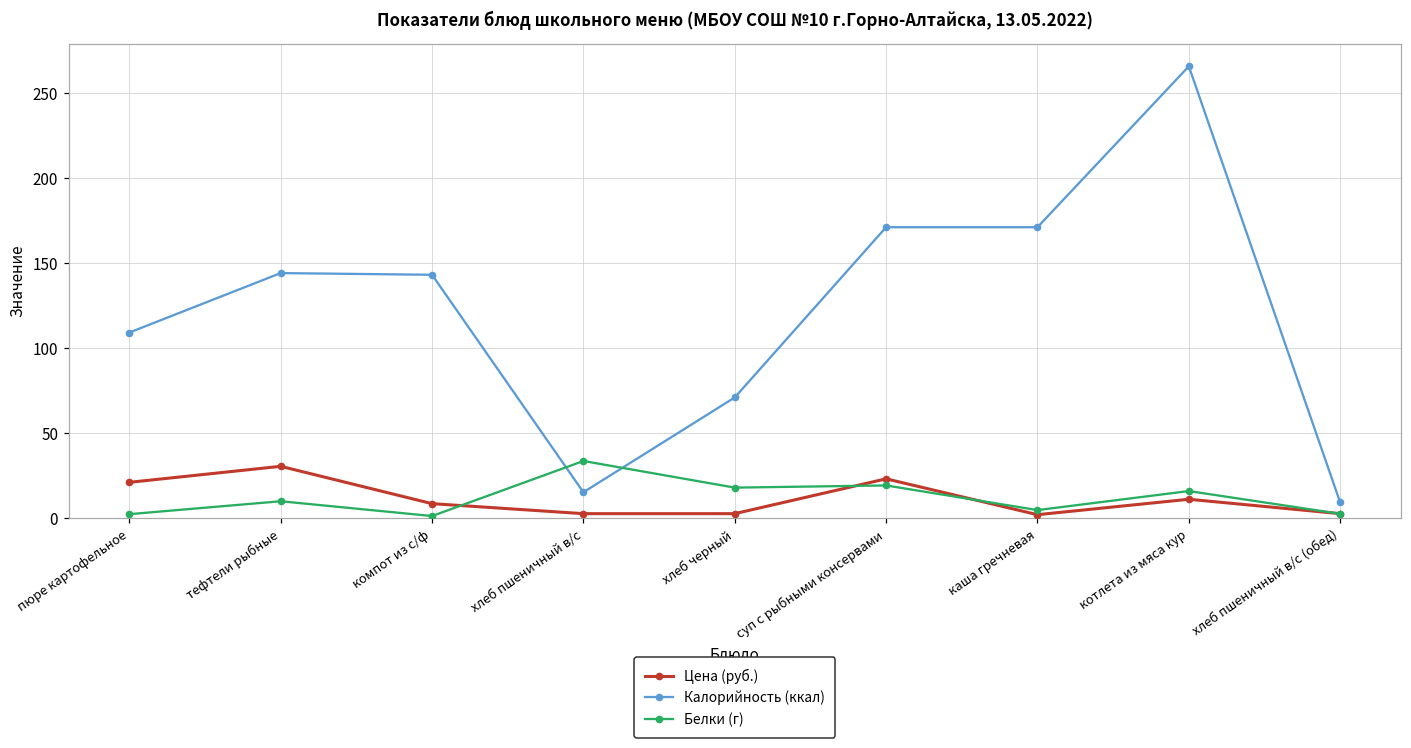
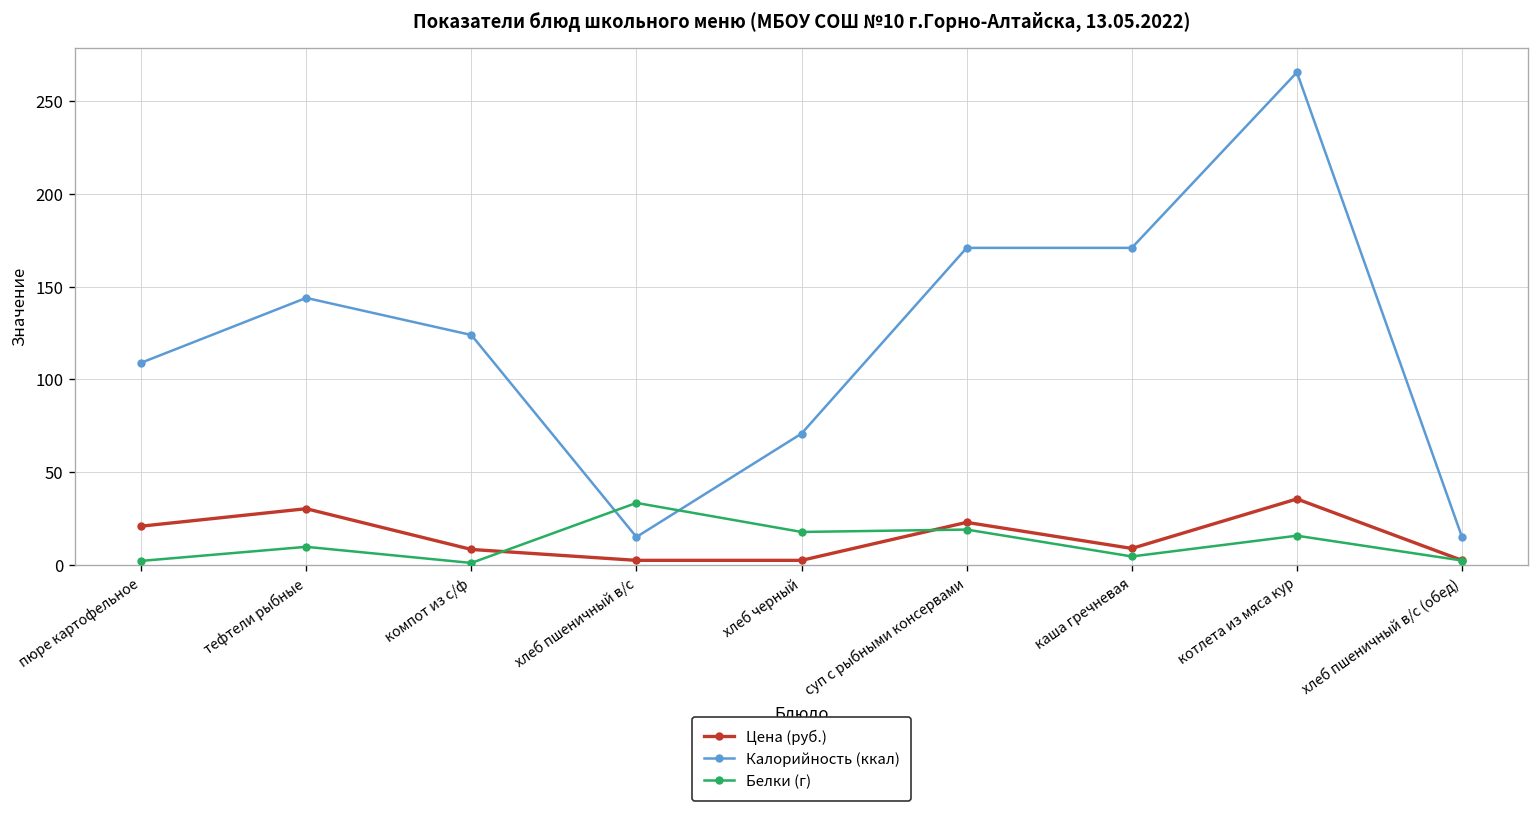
  {
    "Цена (руб.)": {
      "пюре картофельное": 21,
      "тефтели рыбные": 30,
      "компот из с/ф": 8,
      "хлеб пшеничный в/с": 2,
      "хлеб черный": 2,
      "суп с рыбными консервами": 23,
-     "каша гречневая": 2,
-     "котлета из мяса кур": 11
+     "каша гречневая": 9,
+     "котлета из мяса кур": 36
    },
    "Калорийность (ккал)": {
      "пюре картофельное": 109,
      "тефтели рыбные": 144,
-     "компот из с/ф": 143,
+     "компот из с/ф": 124,
      "хлеб пшеничный в/с": 15,
      "хлеб черный": 71,
      "суп с рыбными консервами": 171,
      "каша гречневая": 171,
      "котлета из мяса кур": 266,
-     "хлеб пшеничный в/с (обед)": 9
+     "хлеб пшеничный в/с (обед)": 15
    },
    "Белки (г)": {
      "пюре картофельное": 2,
      "тефтели рыбные": 10,
      "компот из с/ф": 1,
      "хлеб пшеничный в/с": 33,
      "хлеб черный": 18,
      "суп с рыбными консервами": 19,
      "каша гречневая": 5,
      "котлета из мяса кур": 16
    }
  }
